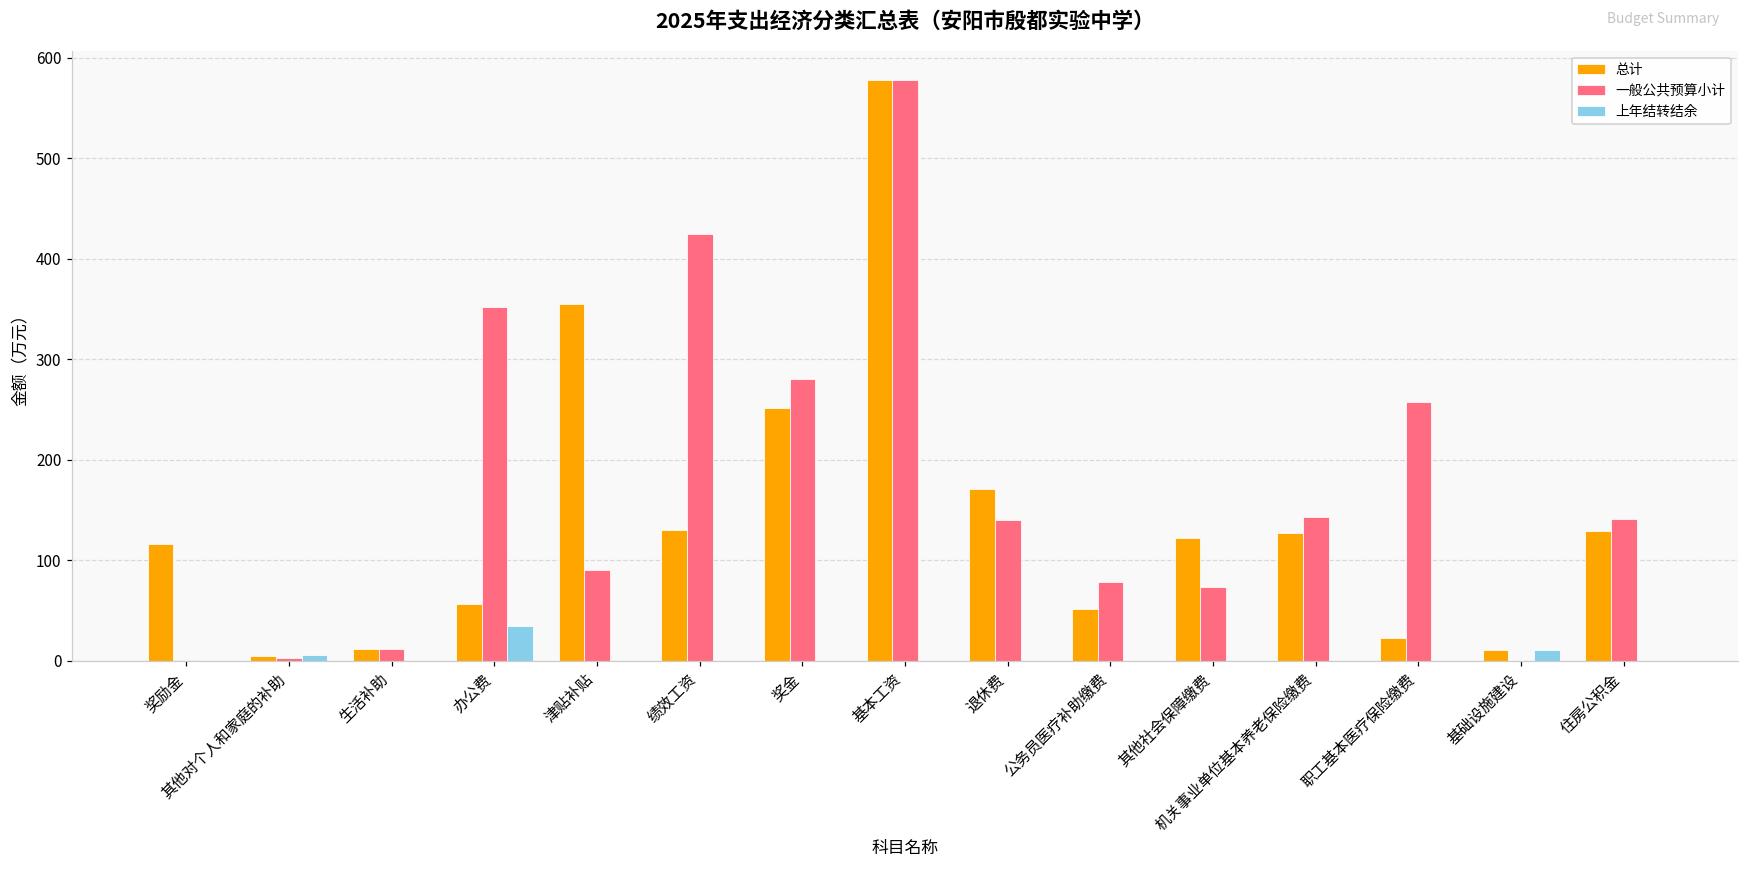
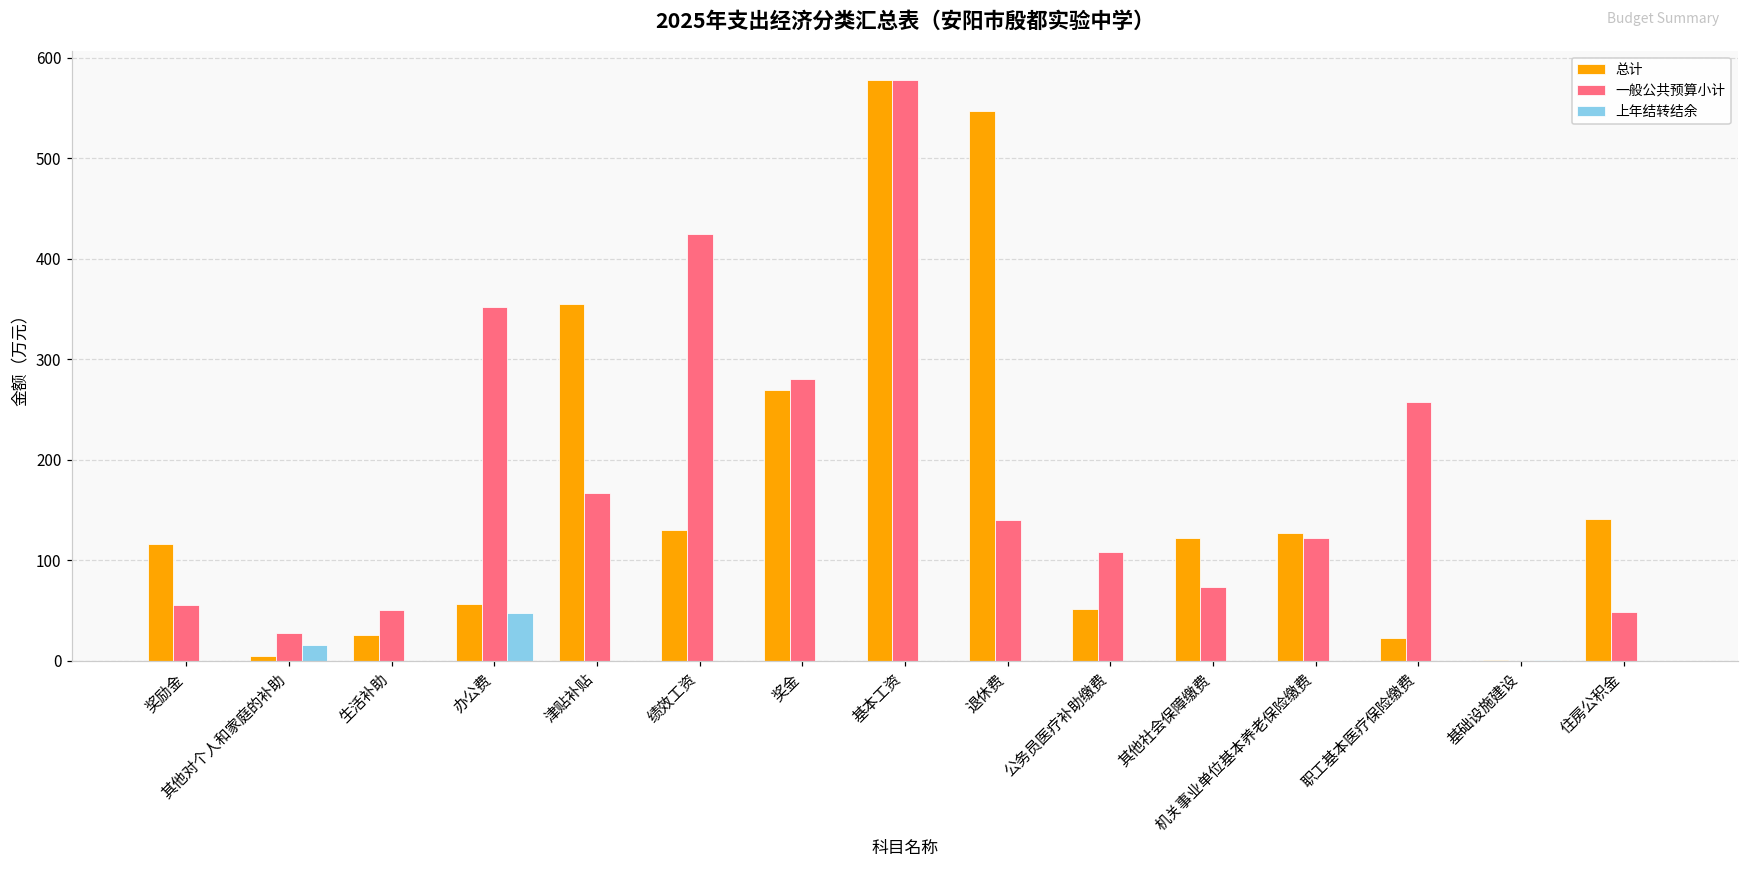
  {
    "总计": {
      "奖励金": 120,
      "其他对个人和家庭的补助": 0,
-     "生活补助": 10,
+     "生活补助": 30,
      "办公费": 60,
      "津贴补贴": 350,
      "绩效工资": 130,
-     "奖金": 250,
+     "奖金": 270,
      "基本工资": 580,
-     "退休费": 170,
+     "退休费": 550,
      "公务员医疗补助缴费": 50,
      "其他社会保障缴费": 120,
      "机关事业单位基本养老保险缴费": 130,
      "职工基本医疗保险缴费": 20,
-     "基础设施建设": 10,
-     "住房公积金": 130
+     "基础设施建设": 0,
+     "住房公积金": 140
    },
    "一般公共预算小计": {
-     "奖励金": 0,
-     "其他对个人和家庭的补助": 0,
-     "生活补助": 10,
+     "奖励金": 60,
+     "其他对个人和家庭的补助": 30,
+     "生活补助": 50,
      "办公费": 350,
-     "津贴补贴": 90,
+     "津贴补贴": 170,
      "绩效工资": 420,
      "奖金": 280,
      "基本工资": 580,
      "退休费": 140,
-     "公务员医疗补助缴费": 80,
+     "公务员医疗补助缴费": 110,
      "其他社会保障缴费": 70,
-     "机关事业单位基本养老保险缴费": 140,
+     "机关事业单位基本养老保险缴费": 120,
      "职工基本医疗保险缴费": 260,
      "基础设施建设": 0,
-     "住房公积金": 140
+     "住房公积金": 50
    },
    "上年结转结余": {
      "奖励金": 0,
-     "其他对个人和家庭的补助": 6,
+     "其他对个人和家庭的补助": 15,
      "生活补助": 0,
-     "办公费": 30,
+     "办公费": 50,
      "津贴补贴": 0,
      "绩效工资": 0,
      "奖金": 0,
      "基本工资": 0,
      "退休费": 0,
      "公务员医疗补助缴费": 0,
      "其他社会保障缴费": 0,
      "机关事业单位基本养老保险缴费": 0,
      "职工基本医疗保险缴费": 0,
-     "基础设施建设": 10,
+     "基础设施建设": 0,
      "住房公积金": 0
    }
  }
